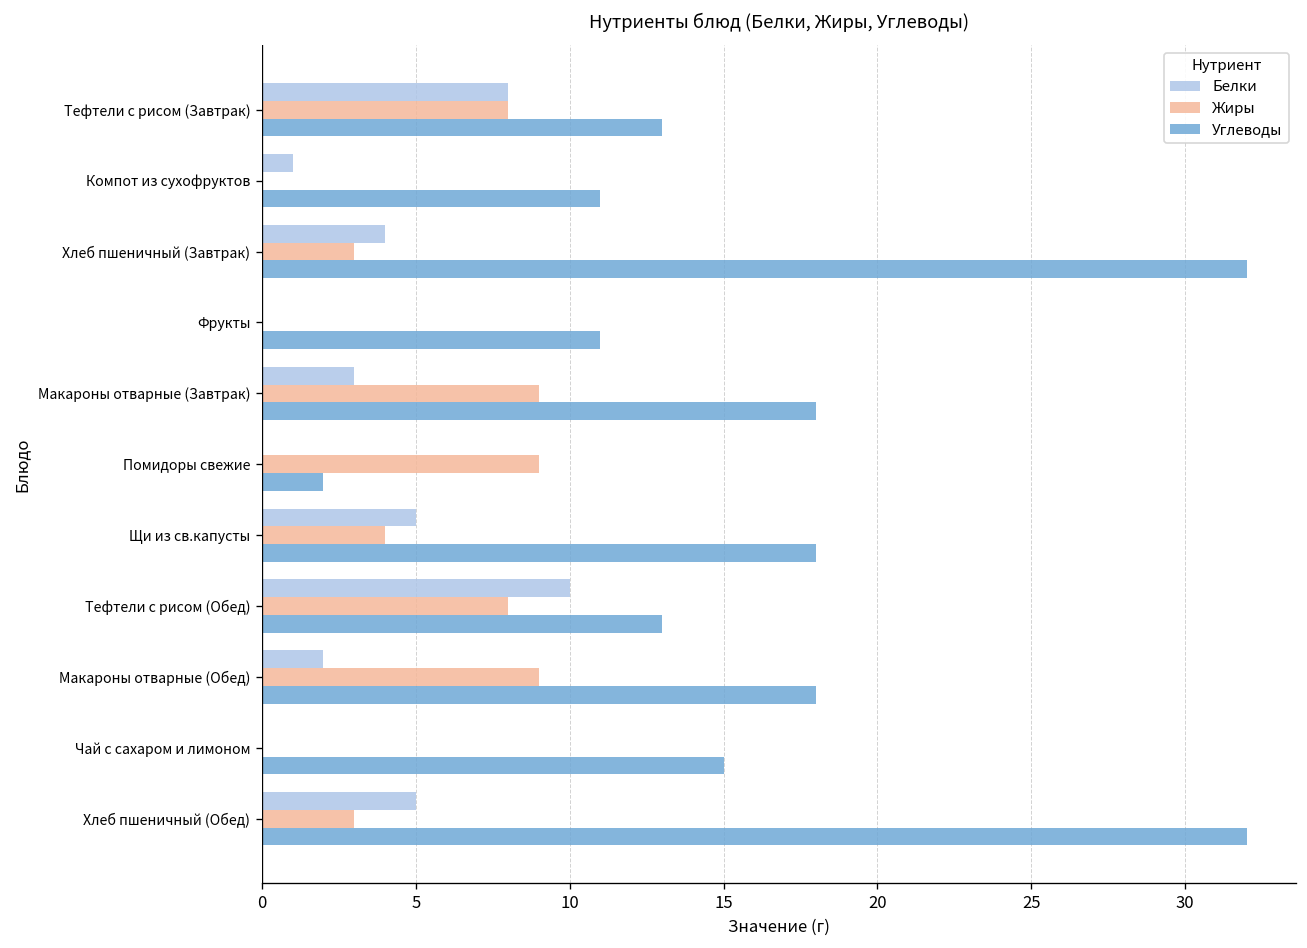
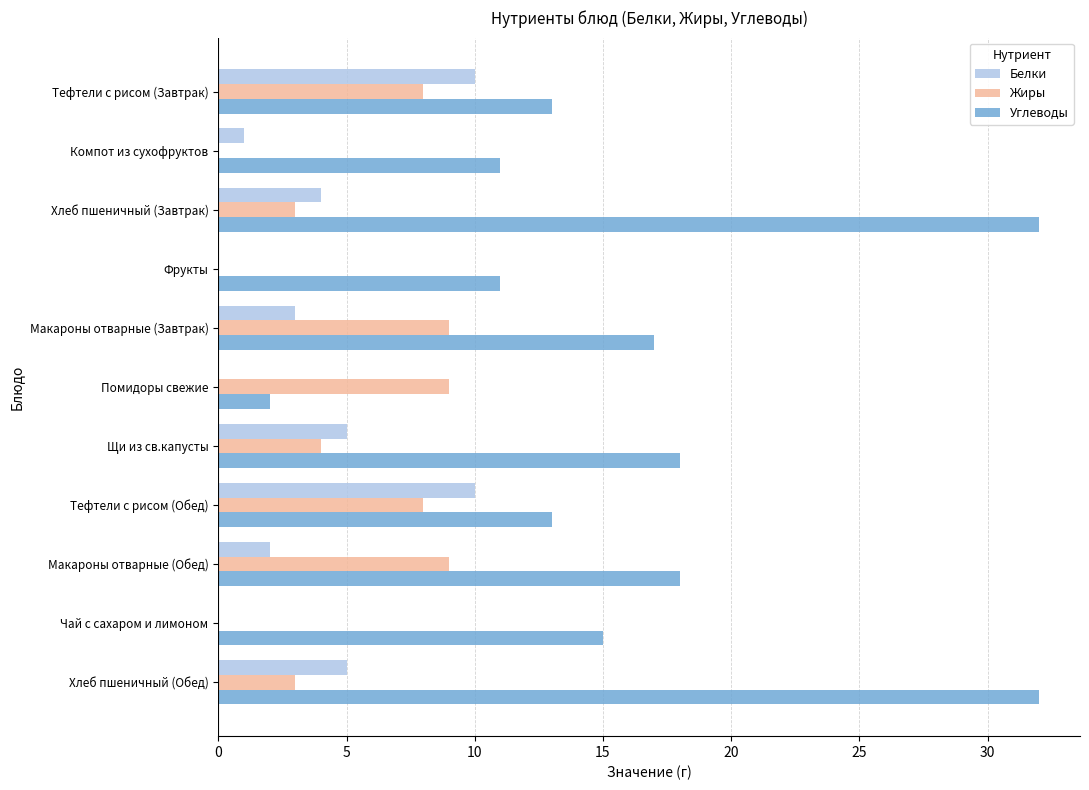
  {
    "Белки": {
-     "Тефтели с рисом (Завтрак)": 8,
+     "Тефтели с рисом (Завтрак)": 10,
      "Компот из сухофруктов": 1,
      "Хлеб пшеничный (Завтрак)": 4,
      "Фрукты": 0,
      "Макароны отварные (Завтрак)": 3,
      "Помидоры свежие": 0,
      "Щи из св.капусты": 5,
      "Тефтели с рисом (Обед)": 10,
      "Макароны отварные (Обед)": 2,
      "Чай с сахаром и лимоном": 0,
      "Хлеб пшеничный (Обед)": 5
    },
    "Жиры": {
      "Тефтели с рисом (Завтрак)": 8,
      "Компот из сухофруктов": 0,
      "Хлеб пшеничный (Завтрак)": 3,
      "Фрукты": 0,
      "Макароны отварные (Завтрак)": 9,
      "Помидоры свежие": 9,
      "Щи из св.капусты": 4,
      "Тефтели с рисом (Обед)": 8,
      "Макароны отварные (Обед)": 9,
      "Чай с сахаром и лимоном": 0,
      "Хлеб пшеничный (Обед)": 3
    },
    "Углеводы": {
      "Тефтели с рисом (Завтрак)": 13,
      "Компот из сухофруктов": 11,
      "Хлеб пшеничный (Завтрак)": 32,
      "Фрукты": 11,
-     "Макароны отварные (Завтрак)": 18,
+     "Макароны отварные (Завтрак)": 17,
      "Помидоры свежие": 2,
      "Щи из св.капусты": 18,
      "Тефтели с рисом (Обед)": 13,
      "Макароны отварные (Обед)": 18,
      "Чай с сахаром и лимоном": 15,
      "Хлеб пшеничный (Обед)": 32
    }
  }
